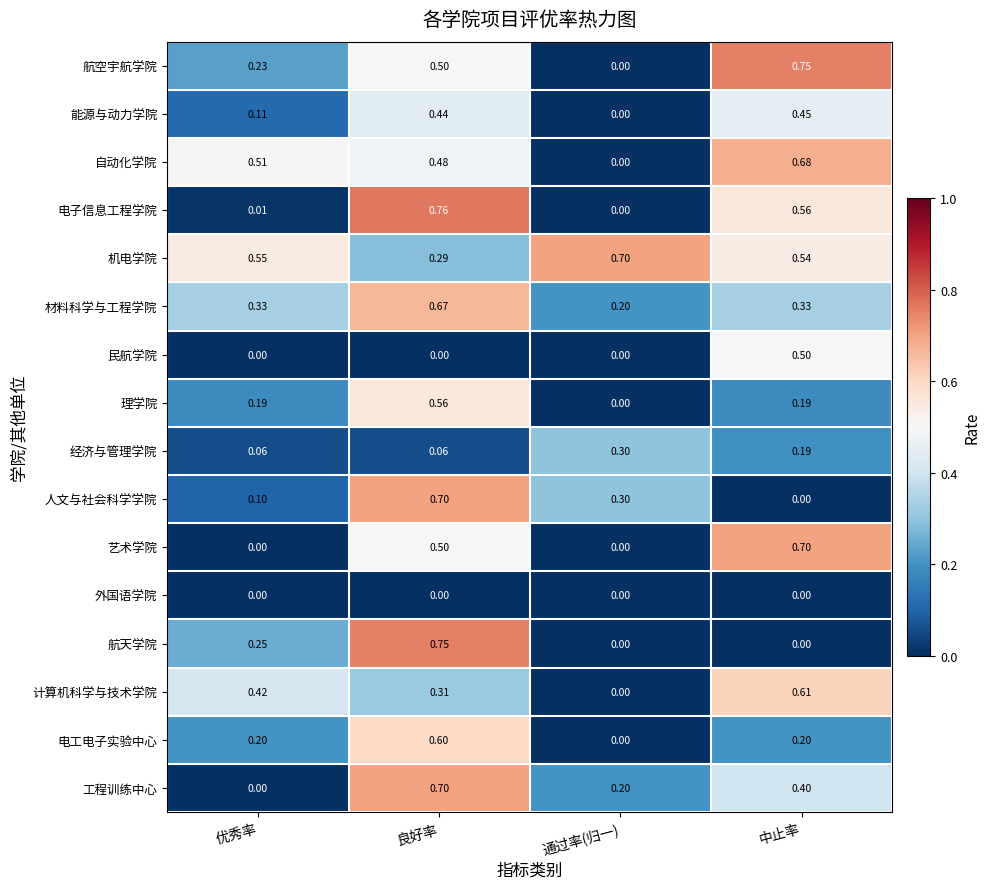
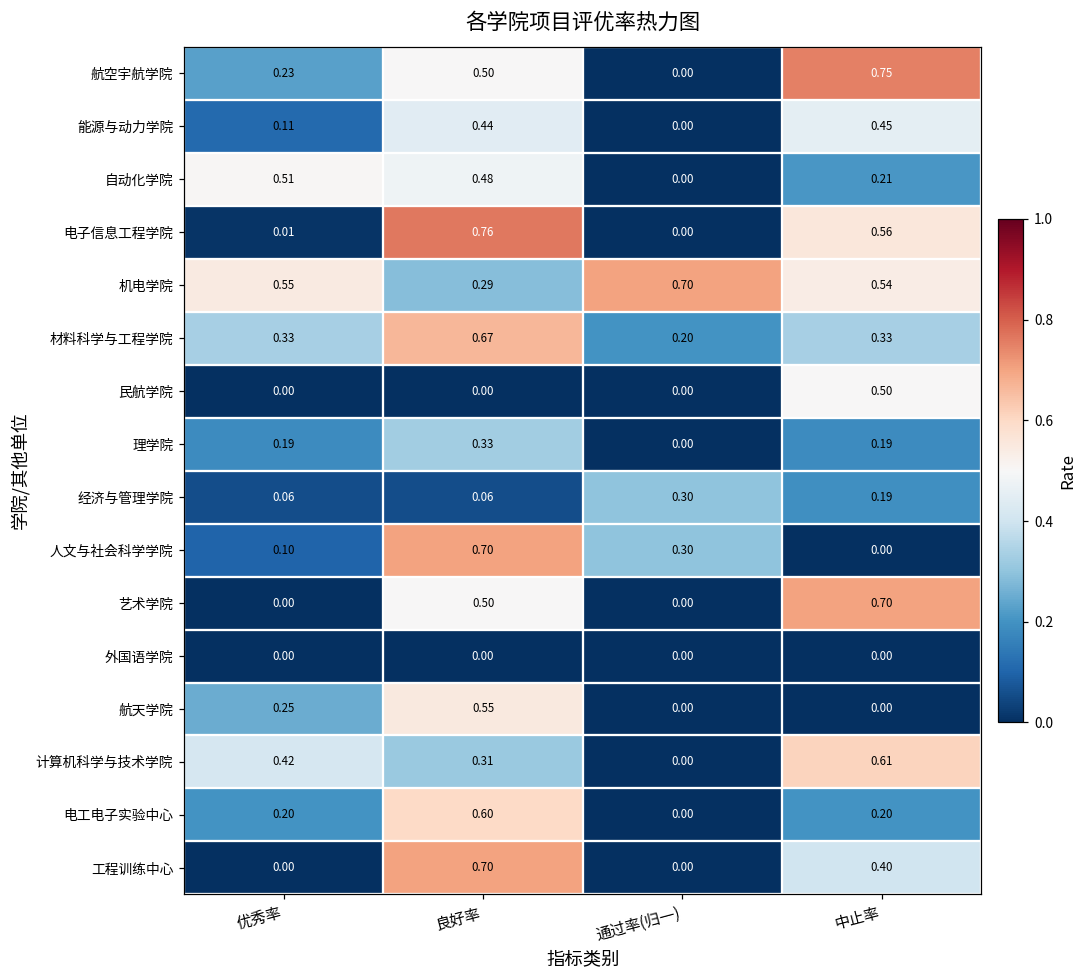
  {
    "航空宇航学院": {
      "优秀率": 0.23,
      "良好率": 0.50,
      "通过率(归一)": 0.00,
      "中止率": 0.75
    },
    "能源与动力学院": {
      "优秀率": 0.11,
      "良好率": 0.44,
      "通过率(归一)": 0.00,
      "中止率": 0.45
    },
    "自动化学院": {
      "优秀率": 0.51,
      "良好率": 0.48,
      "通过率(归一)": 0.00,
-     "中止率": 0.68
+     "中止率": 0.21
    },
    "电子信息工程学院": {
      "优秀率": 0.01,
      "良好率": 0.76,
      "通过率(归一)": 0.00,
      "中止率": 0.56
    },
    "机电学院": {
      "优秀率": 0.55,
      "良好率": 0.29,
      "通过率(归一)": 0.70,
      "中止率": 0.54
    },
    "材料科学与工程学院": {
      "优秀率": 0.33,
      "良好率": 0.67,
      "通过率(归一)": 0.20,
      "中止率": 0.33
    },
    "民航学院": {
      "优秀率": 0.00,
      "良好率": 0.00,
      "通过率(归一)": 0.00,
      "中止率": 0.50
    },
    "理学院": {
      "优秀率": 0.19,
-     "良好率": 0.56,
+     "良好率": 0.33,
      "通过率(归一)": 0.00,
      "中止率": 0.19
    },
    "经济与管理学院": {
      "优秀率": 0.06,
      "良好率": 0.06,
      "通过率(归一)": 0.30,
      "中止率": 0.19
    },
    "人文与社会科学学院": {
      "优秀率": 0.10,
      "良好率": 0.70,
      "通过率(归一)": 0.30,
      "中止率": 0.00
    },
    "艺术学院": {
      "优秀率": 0.00,
      "良好率": 0.50,
      "通过率(归一)": 0.00,
      "中止率": 0.70
    },
    "外国语学院": {
      "优秀率": 0.00,
      "良好率": 0.00,
      "通过率(归一)": 0.00,
      "中止率": 0.00
    },
    "航天学院": {
      "优秀率": 0.25,
-     "良好率": 0.75,
+     "良好率": 0.55,
      "通过率(归一)": 0.00,
      "中止率": 0.00
    },
    "计算机科学与技术学院": {
      "优秀率": 0.42,
      "良好率": 0.31,
      "通过率(归一)": 0.00,
      "中止率": 0.61
    },
    "电工电子实验中心": {
      "优秀率": 0.20,
      "良好率": 0.60,
      "通过率(归一)": 0.00,
      "中止率": 0.20
    },
    "工程训练中心": {
      "优秀率": 0.00,
      "良好率": 0.70,
-     "通过率(归一)": 0.20,
+     "通过率(归一)": 0.00,
      "中止率": 0.40
    }
  }
